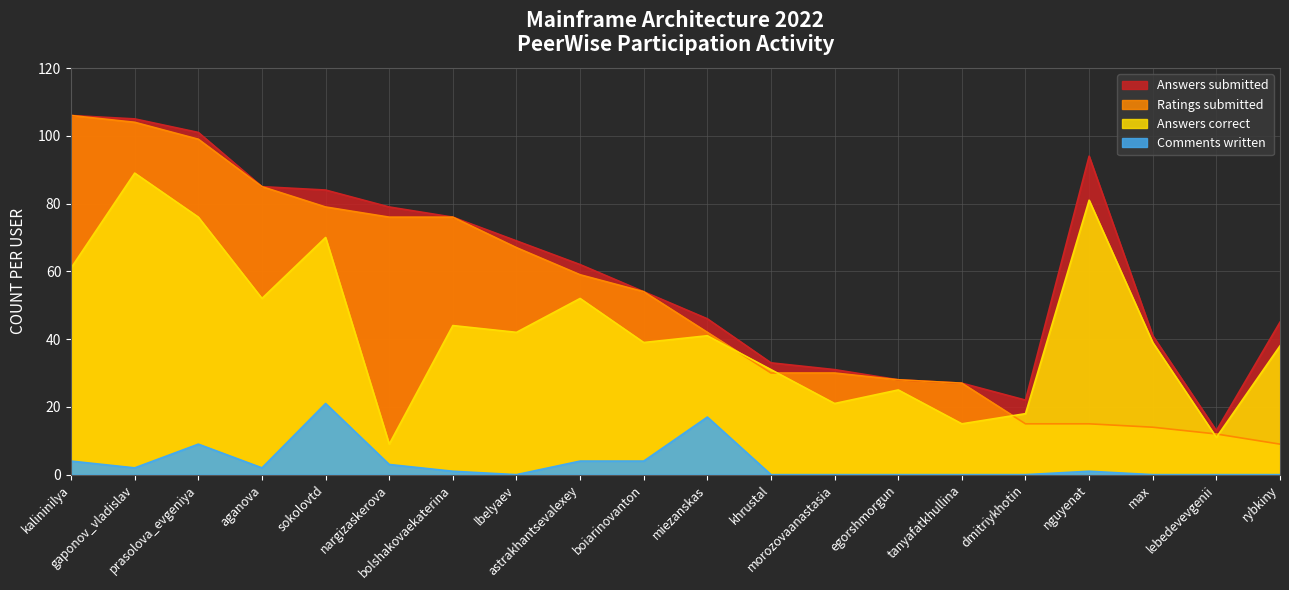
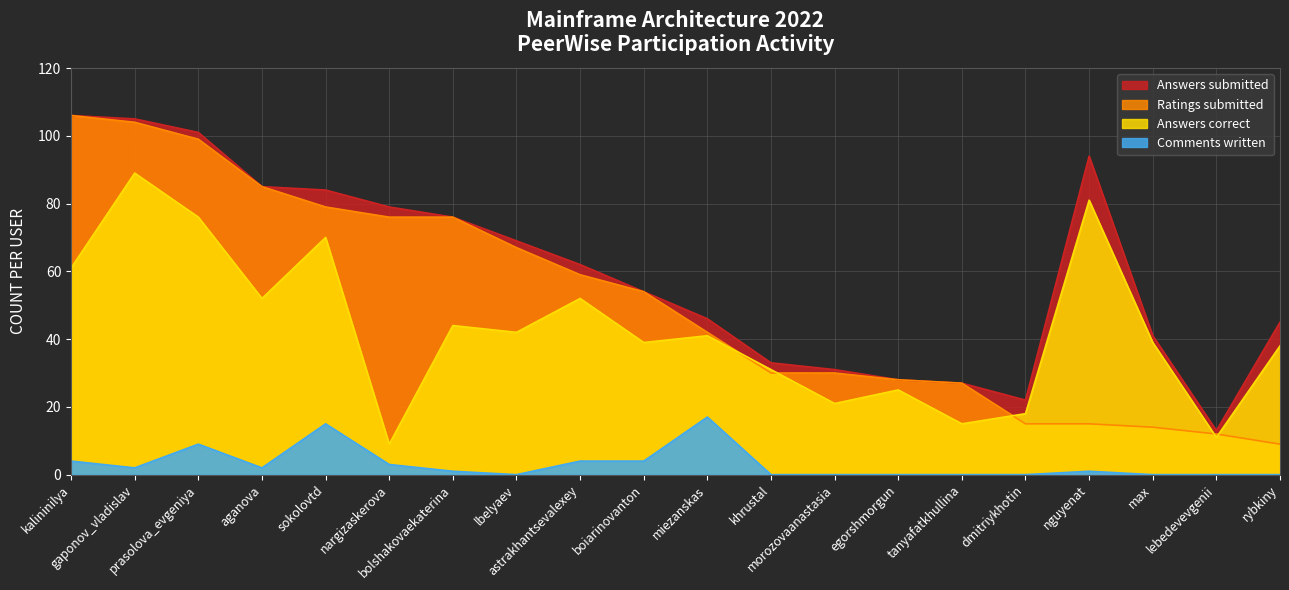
  {
    "Answers submitted": {
      "gaponov_vladislav": 105,
      "prasolova_evgeniya": 101,
      "sokolovtd": 84,
      "nargizaskerova": 79,
      "lbelyaev": 69,
      "astrakhantsevalexey": 62,
      "miezanskas": 46,
      "khrustal": 33,
      "morozovaanastasia": 31,
      "dmitriykhotin": 22,
      "nguyenat": 94,
      "max": 41,
      "lebedevevgenii": 13,
      "rybkiny": 45
    },
    "Ratings submitted": {
      "gaponov_vladislav": 104,
      "prasolova_evgeniya": 99,
      "sokolovtd": 79,
      "nargizaskerova": 76,
      "lbelyaev": 67,
      "astrakhantsevalexey": 59,
      "miezanskas": 42,
      "khrustal": 30,
      "morozovaanastasia": 30,
      "dmitriykhotin": 15,
      "nguyenat": 15,
      "max": 14,
      "lebedevevgenii": 12,
      "rybkiny": 9
    },
    "Answers correct": {
      "kalininilya": 61,
      "gaponov_vladislav": 89,
      "prasolova_evgeniya": 76,
      "aganova": 52,
      "sokolovtd": 70,
      "nargizaskerova": 9,
      "bolshakovaekaterina": 44,
      "lbelyaev": 42,
      "astrakhantsevalexey": 52,
      "boiarinovanton": 39,
      "miezanskas": 41,
      "khrustal": 31,
      "morozovaanastasia": 21,
      "egorshmorgun": 25,
      "tanyafatkhullina": 15,
      "dmitriykhotin": 18,
      "nguyenat": 81,
      "max": 39,
      "lebedevevgenii": 11,
      "rybkiny": 38
    },
    "Comments written": {
      "kalininilya": 4,
      "gaponov_vladislav": 2,
      "prasolova_evgeniya": 9,
      "aganova": 2,
-     "sokolovtd": 21,
+     "sokolovtd": 15,
      "nargizaskerova": 3,
      "bolshakovaekaterina": 1,
      "lbelyaev": 0,
      "astrakhantsevalexey": 4,
      "boiarinovanton": 4,
      "miezanskas": 17,
      "khrustal": 0,
      "morozovaanastasia": 0,
      "egorshmorgun": 0,
      "tanyafatkhullina": 0,
      "dmitriykhotin": 0,
      "nguyenat": 1,
      "max": 0,
      "lebedevevgenii": 0,
      "rybkiny": 0
    }
  }
